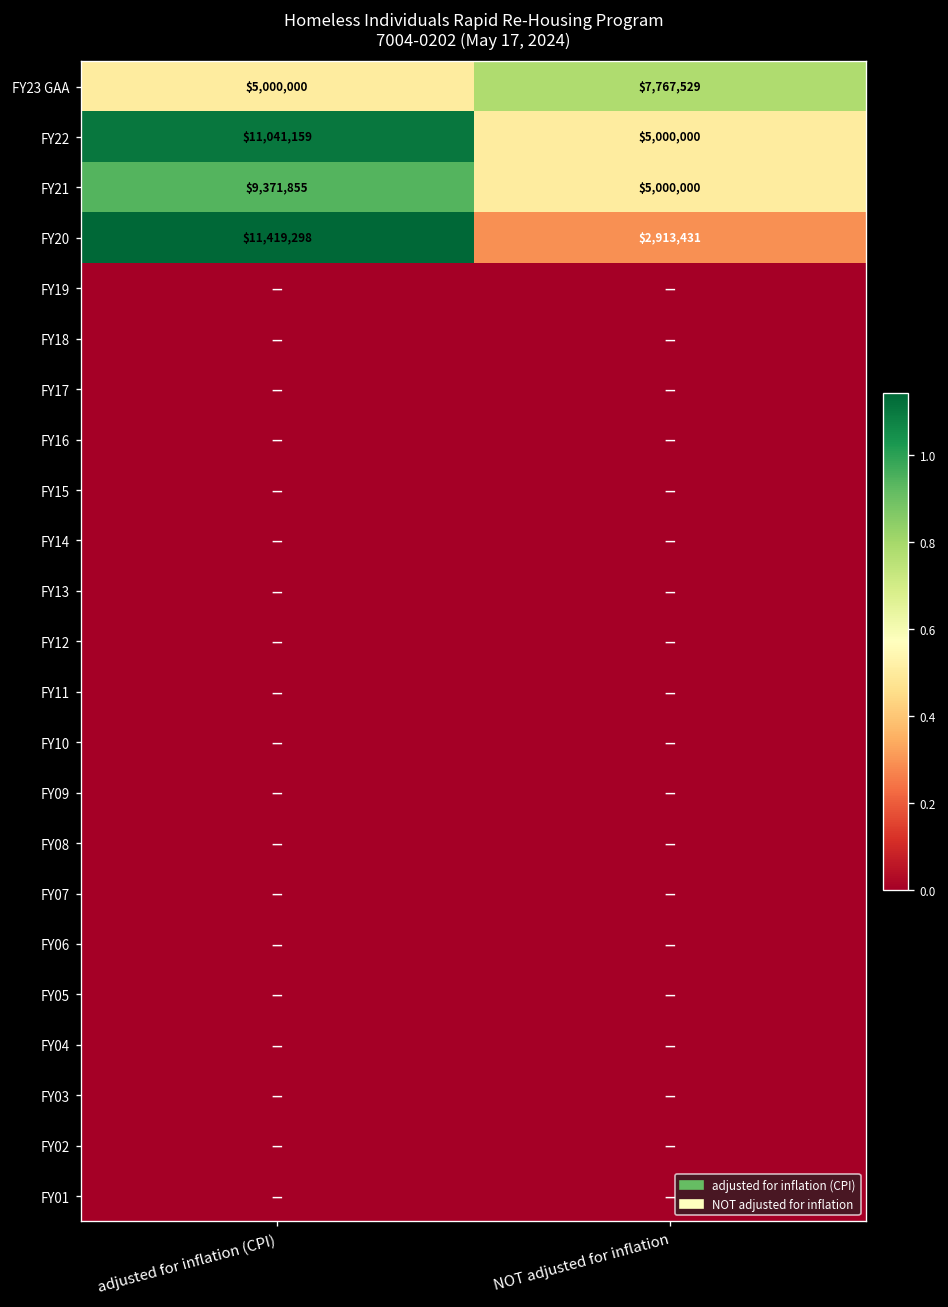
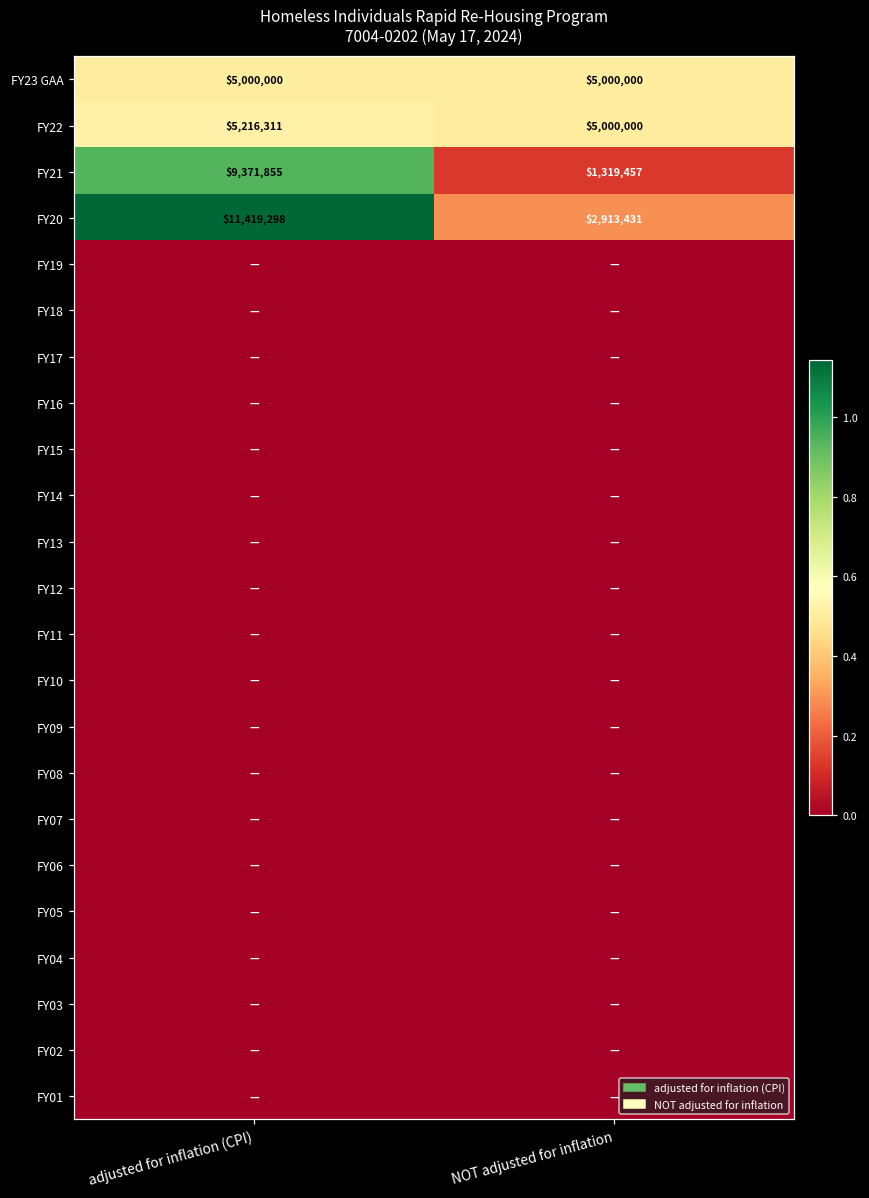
  {
    "FY23 GAA": {
      "adjusted for inflation (CPI)": "$5,000,000",
-     "NOT adjusted for inflation": "$7,767,529"
+     "NOT adjusted for inflation": "$5,000,000"
    },
    "FY22": {
-     "adjusted for inflation (CPI)": "$11,041,159",
+     "adjusted for inflation (CPI)": "$5,216,311",
      "NOT adjusted for inflation": "$5,000,000"
    },
    "FY21": {
      "adjusted for inflation (CPI)": "$9,371,855",
-     "NOT adjusted for inflation": "$5,000,000"
+     "NOT adjusted for inflation": "$1,319,457"
    },
    "FY20": {
      "adjusted for inflation (CPI)": "$11,419,298",
      "NOT adjusted for inflation": "$2,913,431"
    }
  }
